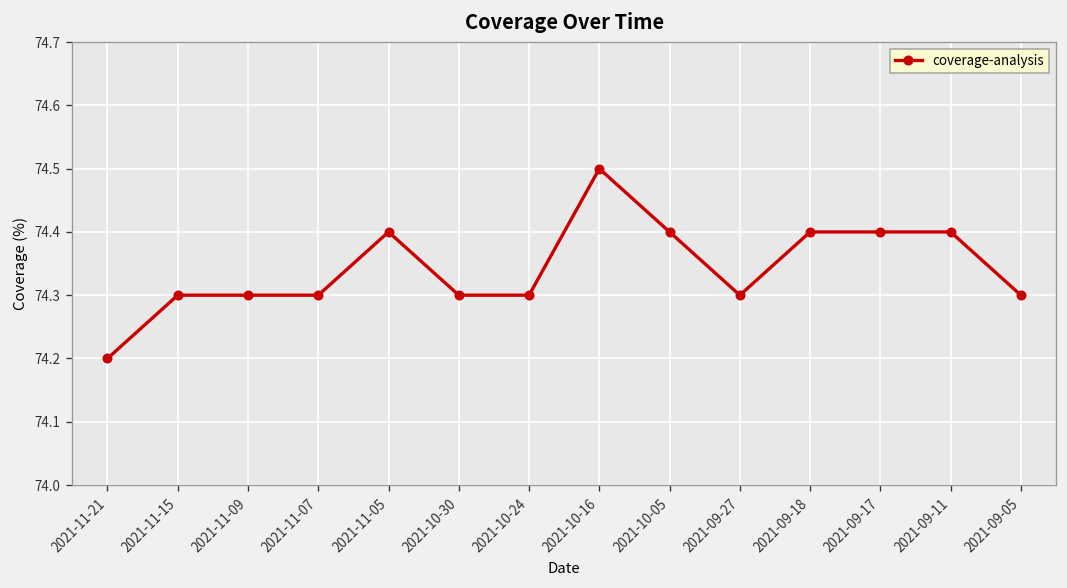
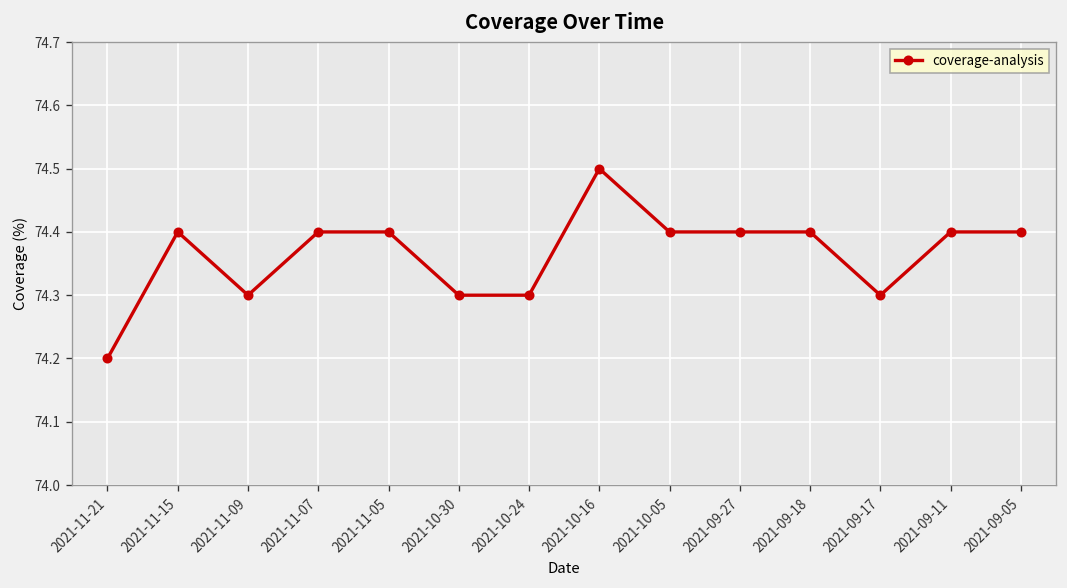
  {
    "2021-11-21": 74.2,
-   "2021-11-15": 74.3,
+   "2021-11-15": 74.4,
    "2021-11-09": 74.3,
-   "2021-11-07": 74.3,
+   "2021-11-07": 74.4,
    "2021-11-05": 74.4,
    "2021-10-30": 74.3,
    "2021-10-24": 74.3,
    "2021-10-16": 74.5,
    "2021-10-05": 74.4,
-   "2021-09-27": 74.3,
+   "2021-09-27": 74.4,
    "2021-09-18": 74.4,
-   "2021-09-17": 74.4,
+   "2021-09-17": 74.3,
    "2021-09-11": 74.4,
-   "2021-09-05": 74.3
+   "2021-09-05": 74.4
  }
